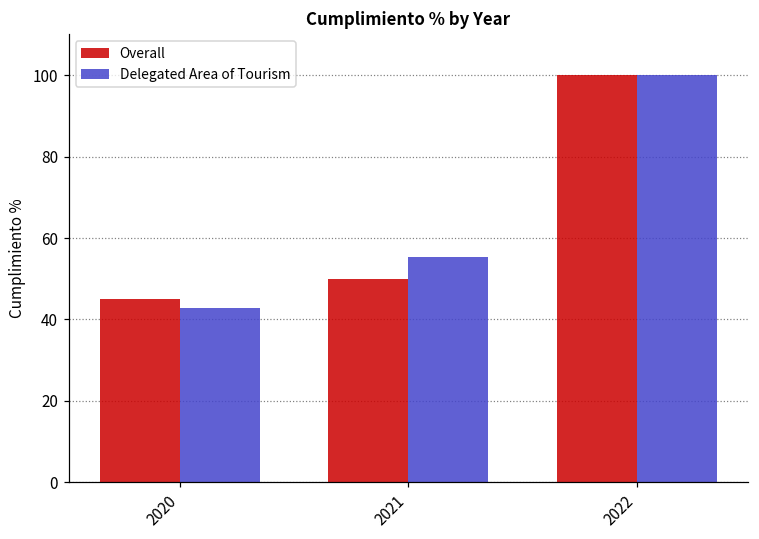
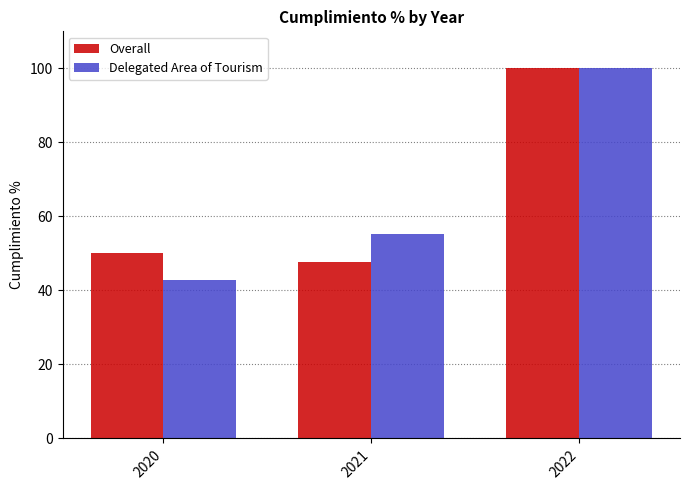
  {
    "Overall": {
-     "2020": 45,
-     "2021": 50,
+     "2020": 50,
+     "2021": 48,
      "2022": 100
    },
    "Delegated Area of Tourism": {
      "2020": 43,
      "2021": 55,
      "2022": 100
    }
  }
